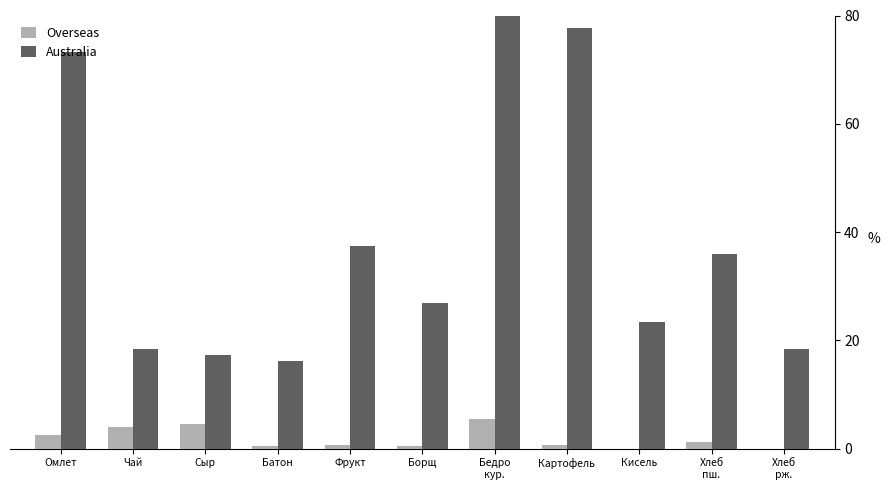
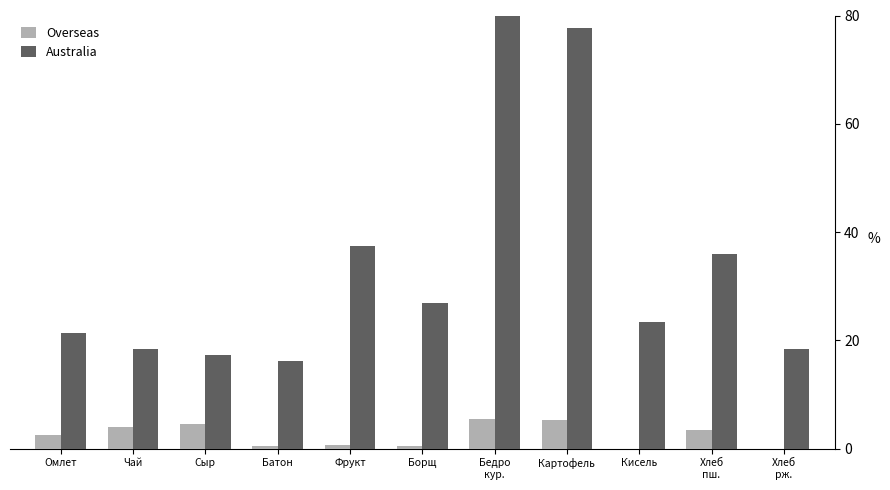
  {
    "Overseas": {
      "Омлет": 3,
      "Чай": 4,
      "Сыр": 5,
      "Батон": 1,
      "Фрукт": 1,
      "Борщ": 1,
      "Бедро кур.": 6,
-     "Картофель": 1,
+     "Картофель": 5,
      "Кисель": 0,
-     "Хлеб пш.": 1,
+     "Хлеб пш.": 4,
      "Хлеб рж.": 0
    },
    "Australia": {
-     "Омлет": 73,
+     "Омлет": 21,
      "Чай": 18,
      "Сыр": 17,
      "Батон": 16,
      "Фрукт": 37,
      "Борщ": 27,
      "Бедро кур.": 80,
      "Картофель": 78,
      "Кисель": 23,
      "Хлеб пш.": 36,
      "Хлеб рж.": 18
    }
  }
